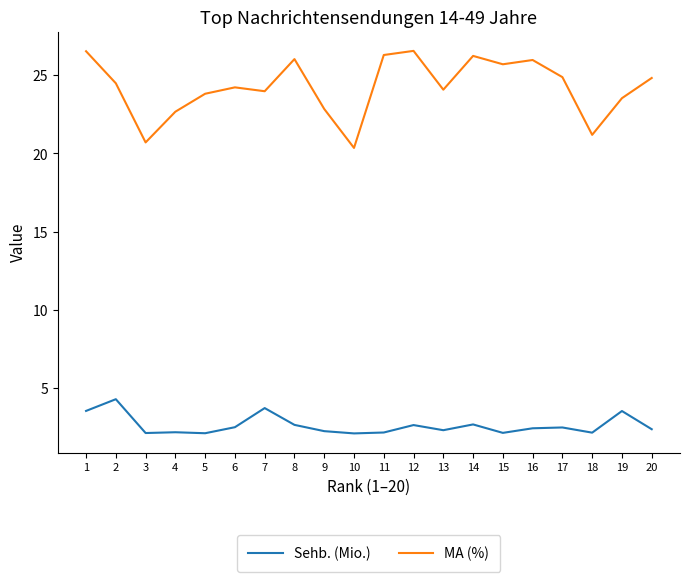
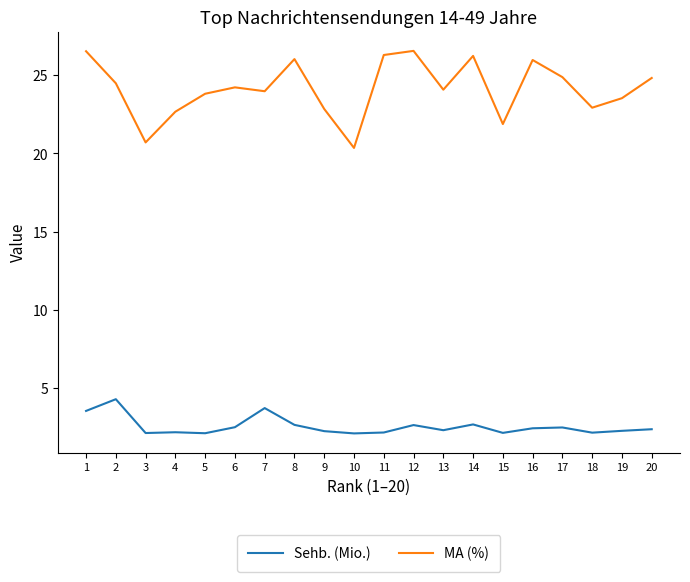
  {
    "Sehb. (Mio.)": {
      "1": 3.5,
      "2": 4.3,
      "3": 2.1,
      "4": 2.2,
      "5": 2.1,
      "6": 2.5,
      "7": 3.7,
      "8": 2.6,
      "9": 2.2,
      "10": 2.1,
      "11": 2.2,
      "12": 2.6,
      "13": 2.3,
      "14": 2.7,
      "15": 2.1,
      "16": 2.4,
      "17": 2.5,
      "18": 2.1,
-     "19": 3.5,
+     "19": 2.3,
      "20": 2.4
    },
    "MA (%)": {
      "1": 26.5,
      "2": 24.5,
      "3": 20.7,
      "4": 22.7,
      "5": 23.8,
      "6": 24.2,
      "7": 24.0,
      "8": 26.0,
      "9": 22.8,
      "10": 20.4,
      "11": 26.3,
      "12": 26.6,
      "13": 24.1,
      "14": 26.2,
-     "15": 25.7,
+     "15": 21.9,
      "16": 26.0,
      "17": 24.9,
-     "18": 21.2,
+     "18": 22.9,
      "19": 23.5,
      "20": 24.8
    }
  }
